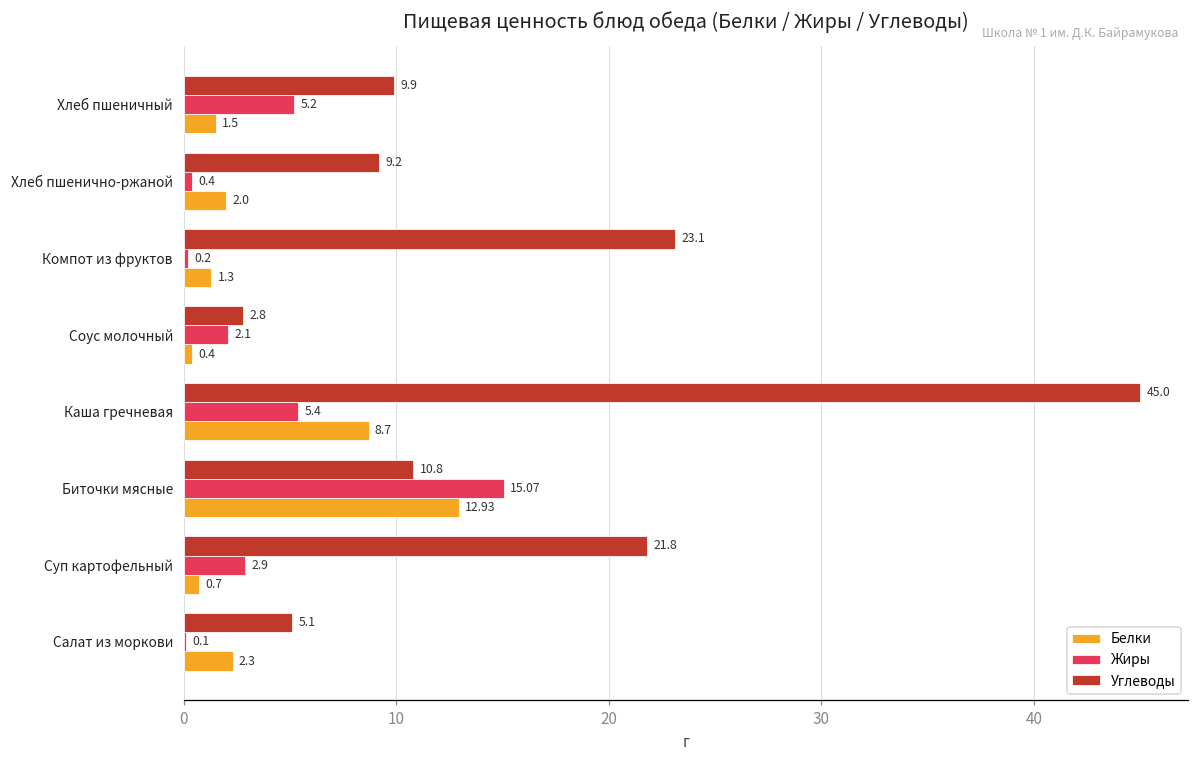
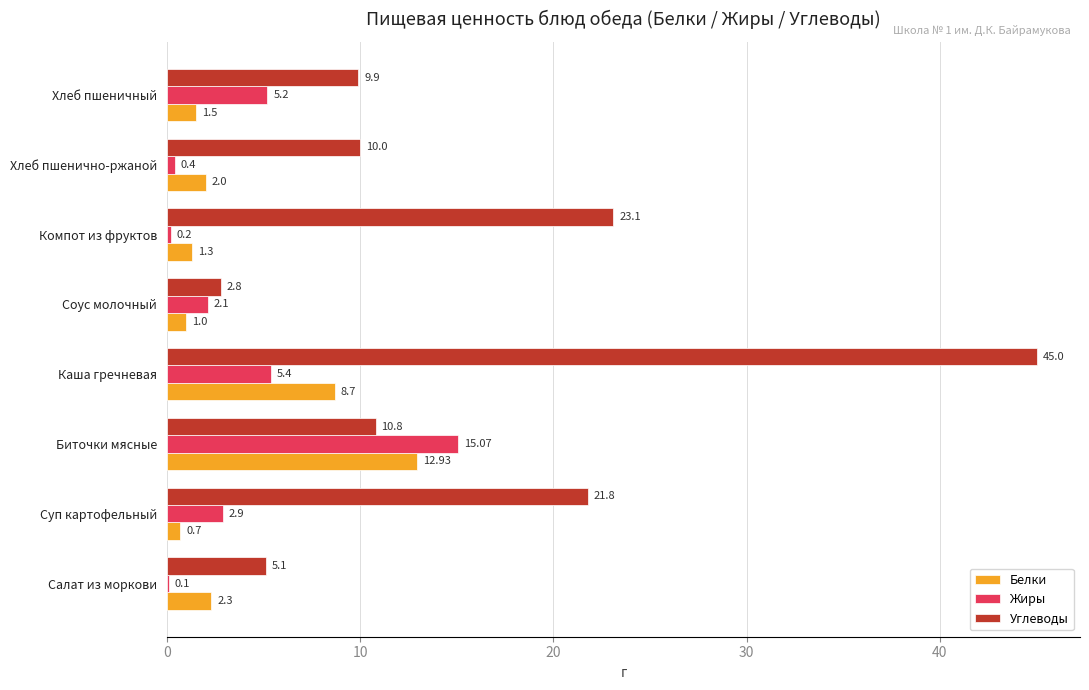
  {
    "Белки": {
      "Хлеб пшеничный": 1.5,
      "Хлеб пшенично-ржаной": 2.0,
      "Компот из фруктов": 1.3,
-     "Соус молочный": 0.4,
+     "Соус молочный": 1.0,
      "Каша гречневая": 8.7,
      "Биточки мясные": 12.93,
      "Суп картофельный": 0.7,
      "Салат из моркови": 2.3
    },
    "Жиры": {
      "Хлеб пшеничный": 5.2,
      "Хлеб пшенично-ржаной": 0.4,
      "Компот из фруктов": 0.2,
      "Соус молочный": 2.1,
      "Каша гречневая": 5.4,
      "Биточки мясные": 15.07,
      "Суп картофельный": 2.9,
      "Салат из моркови": 0.1
    },
    "Углеводы": {
      "Хлеб пшеничный": 9.9,
-     "Хлеб пшенично-ржаной": 9.2,
+     "Хлеб пшенично-ржаной": 10.0,
      "Компот из фруктов": 23.1,
      "Соус молочный": 2.8,
      "Каша гречневая": 45.0,
      "Биточки мясные": 10.8,
      "Суп картофельный": 21.8,
      "Салат из моркови": 5.1
    }
  }
